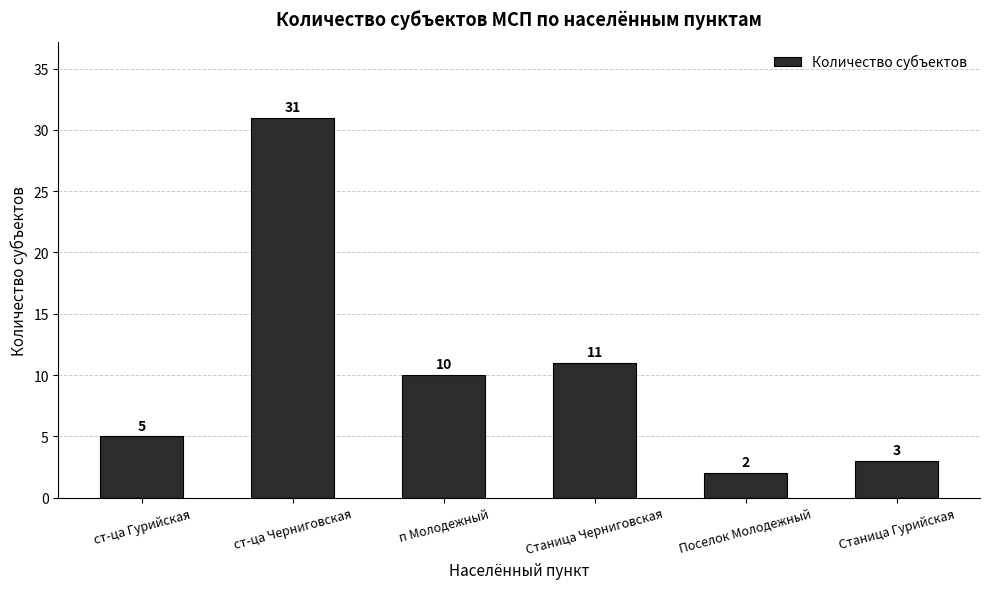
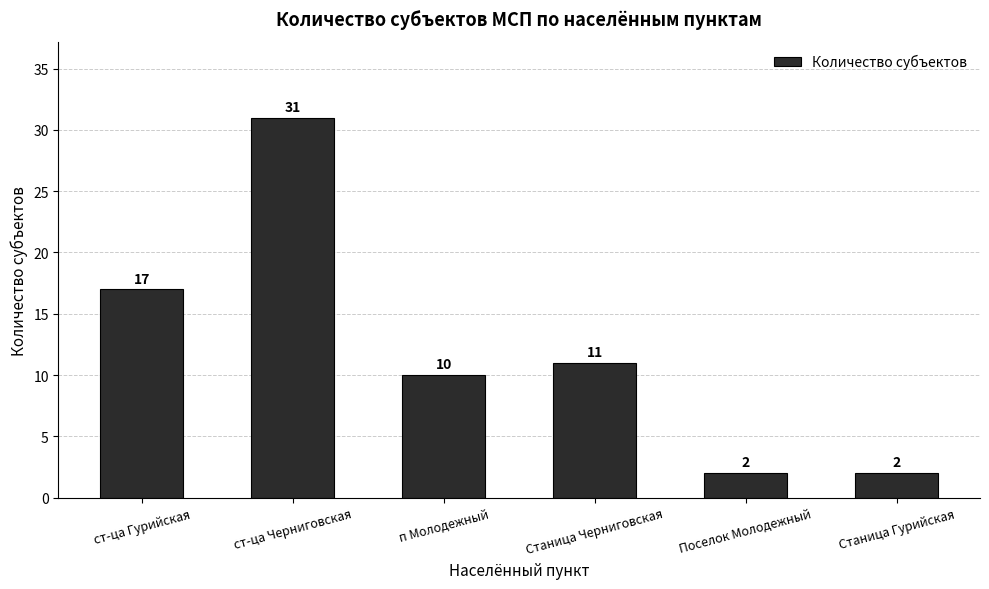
  {
-   "ст-ца Гурийская": 5,
+   "ст-ца Гурийская": 17,
    "ст-ца Черниговская": 31,
    "п Молодежный": 10,
    "Станица Черниговская": 11,
    "Поселок Молодежный": 2,
-   "Станица Гурийская": 3
+   "Станица Гурийская": 2
  }
